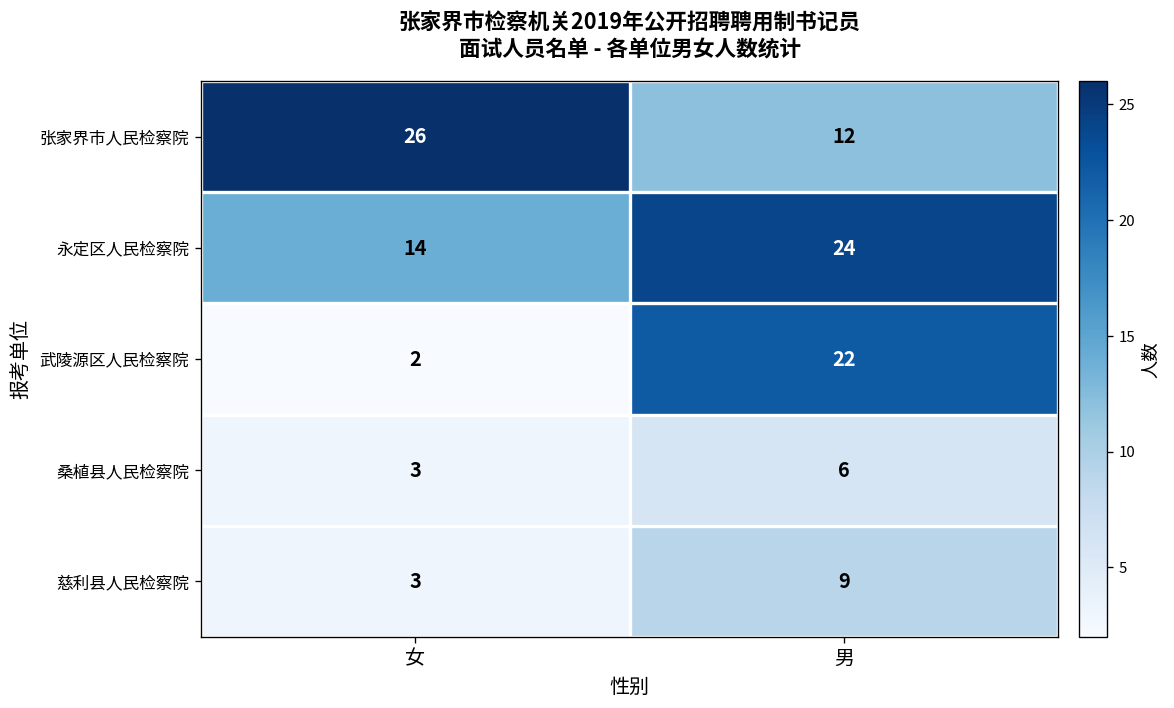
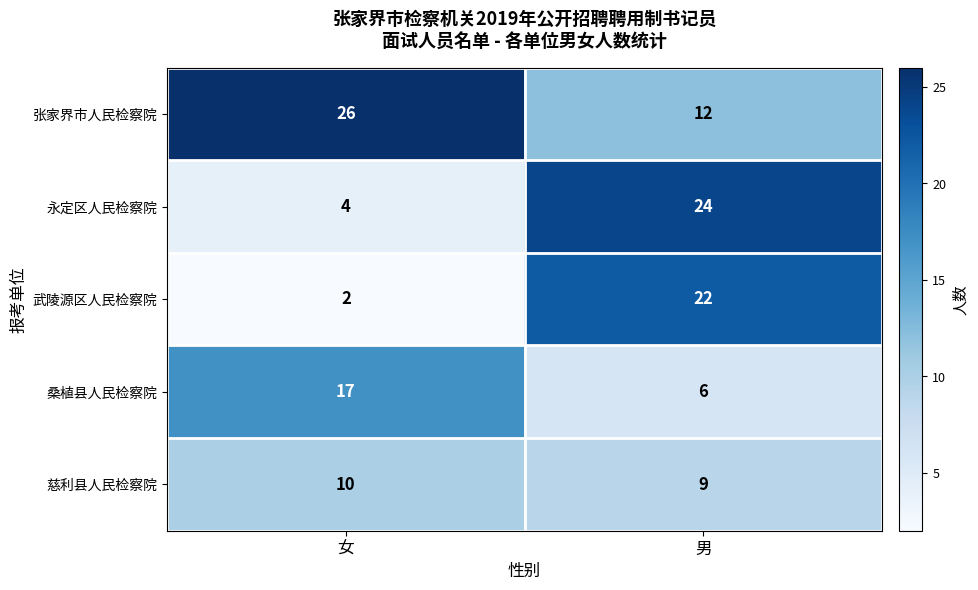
  {
    "张家界市人民检察院": {
      "女": 26,
      "男": 12
    },
    "永定区人民检察院": {
-     "女": 14,
+     "女": 4,
      "男": 24
    },
    "武陵源区人民检察院": {
      "女": 2,
      "男": 22
    },
    "桑植县人民检察院": {
-     "女": 3,
+     "女": 17,
      "男": 6
    },
    "慈利县人民检察院": {
-     "女": 3,
+     "女": 10,
      "男": 9
    }
  }
